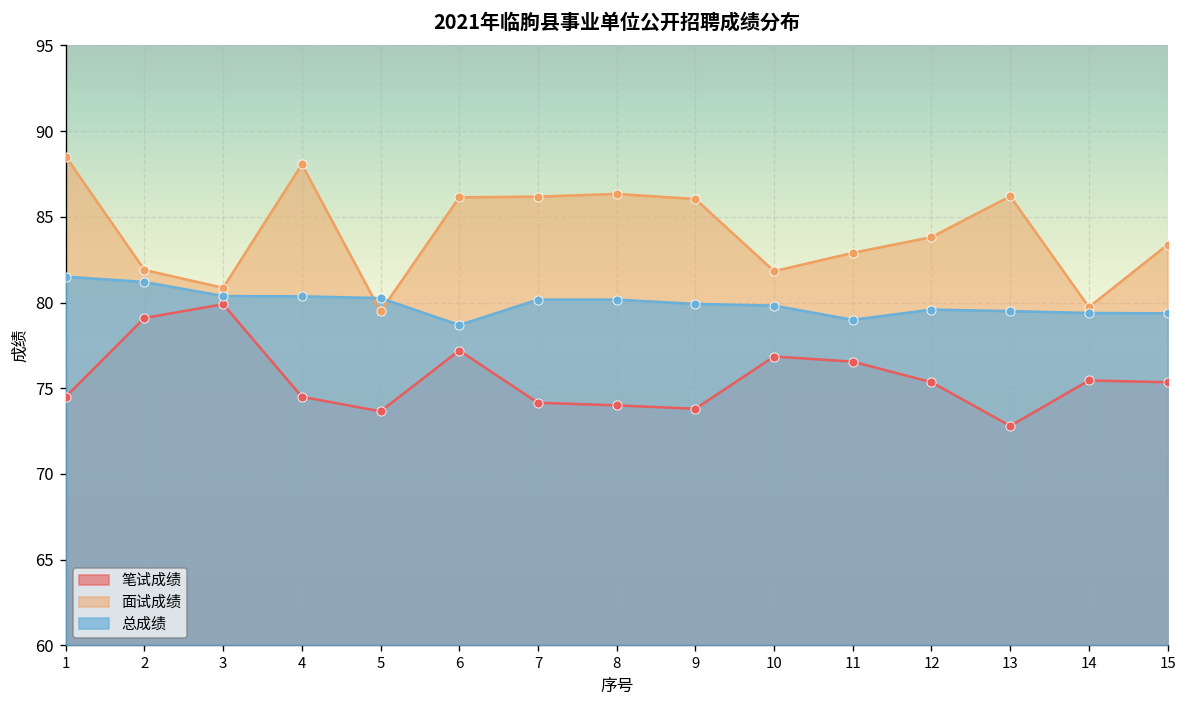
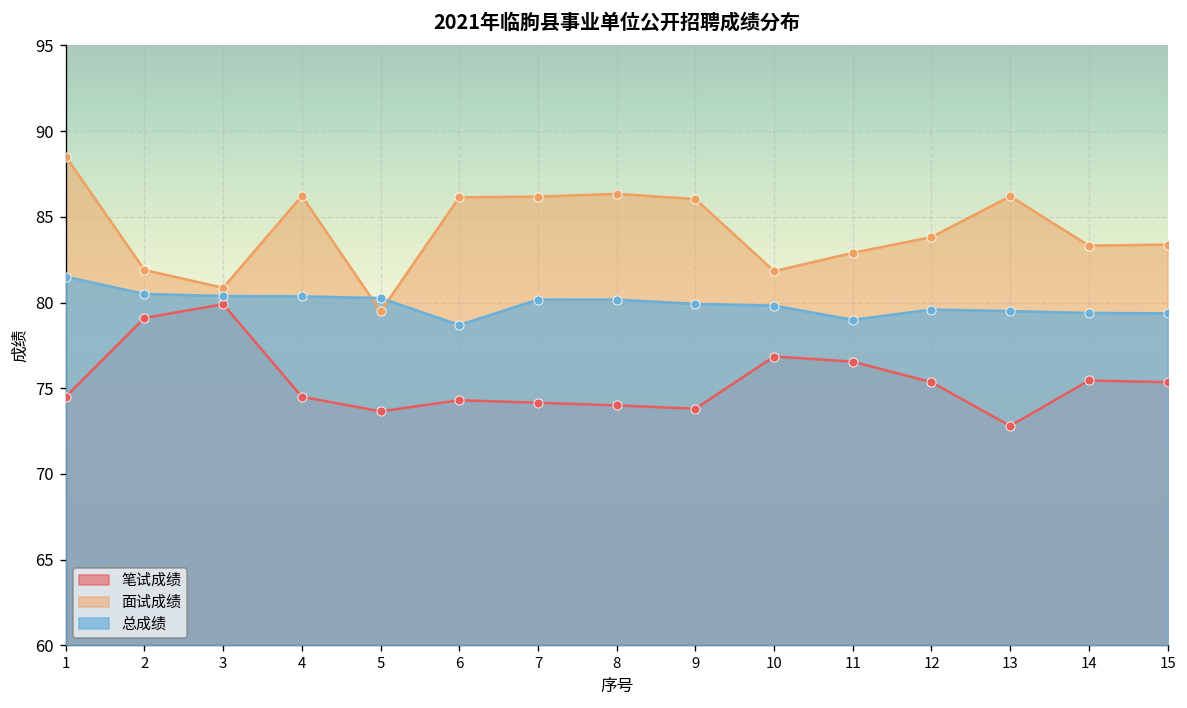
  {
    "笔试成绩": {
      "1": 74.5,
      "2": 79.1,
      "3": 79.9,
      "4": 74.5,
      "5": 73.7,
-     "6": 77.2,
+     "6": 74.3,
      "7": 74.2,
      "8": 74.0,
      "9": 73.8,
      "10": 76.9,
      "11": 76.6,
      "12": 75.4,
      "13": 72.8,
      "14": 75.5,
      "15": 75.4
    },
    "面试成绩": {
      "1": 88.5,
      "2": 81.9,
      "3": 80.9,
-     "4": 88.1,
+     "4": 86.2,
      "5": 79.5,
      "6": 86.1,
      "7": 86.2,
      "8": 86.3,
      "9": 86.0,
      "10": 81.8,
      "11": 82.9,
      "12": 83.8,
      "13": 86.2,
-     "14": 79.7,
+     "14": 83.3,
      "15": 83.4
    },
    "总成绩": {
      "1": 81.5,
-     "2": 81.2,
+     "2": 80.5,
      "3": 80.4,
      "4": 80.4,
      "5": 80.3,
      "6": 78.7,
      "7": 80.2,
      "8": 80.2,
      "9": 79.9,
      "10": 79.8,
      "11": 79.0,
      "12": 79.6,
      "13": 79.5,
      "14": 79.4,
      "15": 79.4
    }
  }
